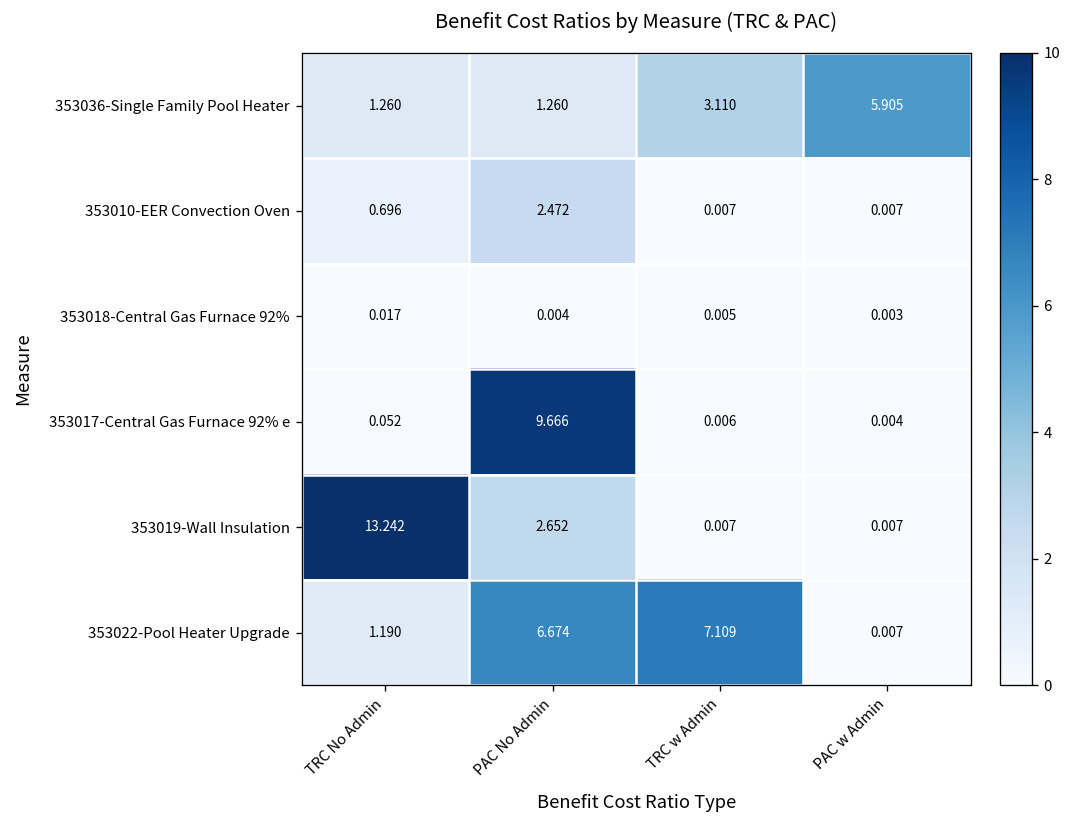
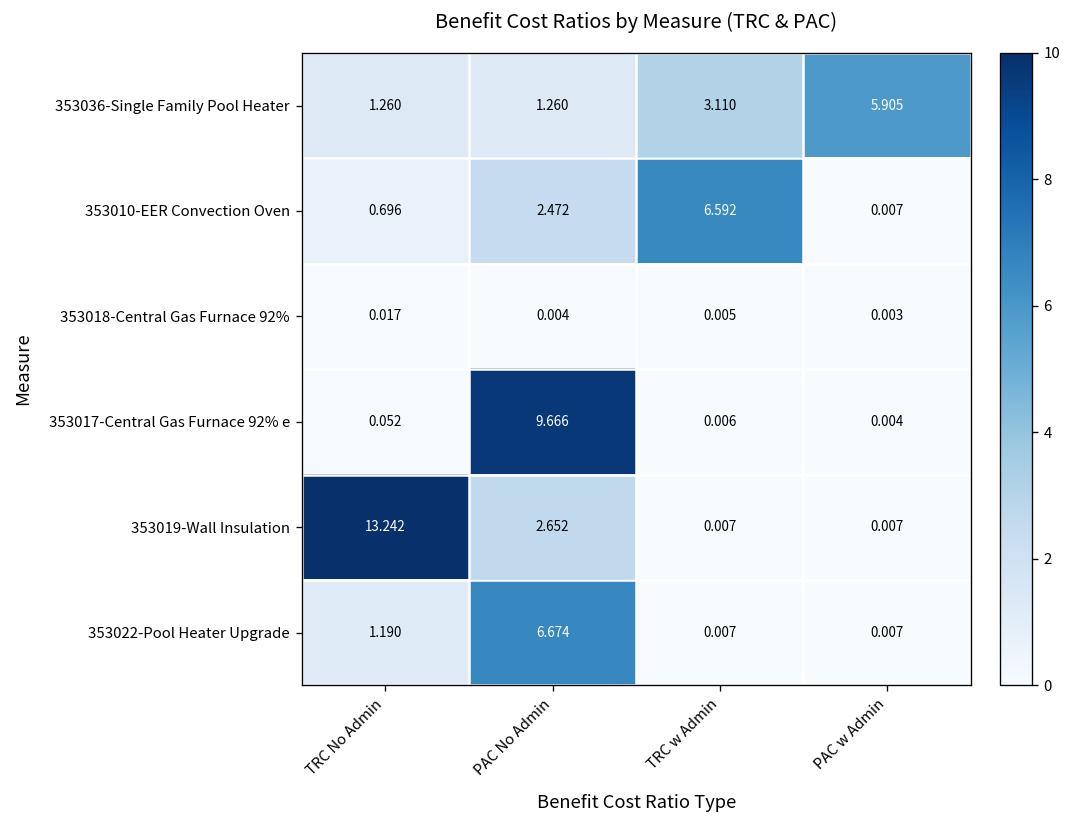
  {
    "353036-Single Family Pool Heater": {
      "TRC No Admin": 1.260,
      "PAC No Admin": 1.260,
      "TRC w Admin": 3.110,
      "PAC w Admin": 5.905
    },
    "353010-EER Convection Oven": {
      "TRC No Admin": 0.696,
      "PAC No Admin": 2.472,
-     "TRC w Admin": 0.007,
+     "TRC w Admin": 6.592,
      "PAC w Admin": 0.007
    },
    "353018-Central Gas Furnace 92%": {
      "TRC No Admin": 0.017,
      "PAC No Admin": 0.004,
      "TRC w Admin": 0.005,
      "PAC w Admin": 0.003
    },
    "353017-Central Gas Furnace 92% e": {
      "TRC No Admin": 0.052,
      "PAC No Admin": 9.666,
      "TRC w Admin": 0.006,
      "PAC w Admin": 0.004
    },
    "353019-Wall Insulation": {
      "TRC No Admin": 13.242,
      "PAC No Admin": 2.652,
      "TRC w Admin": 0.007,
      "PAC w Admin": 0.007
    },
    "353022-Pool Heater Upgrade": {
      "TRC No Admin": 1.190,
      "PAC No Admin": 6.674,
-     "TRC w Admin": 7.109,
+     "TRC w Admin": 0.007,
      "PAC w Admin": 0.007
    }
  }
